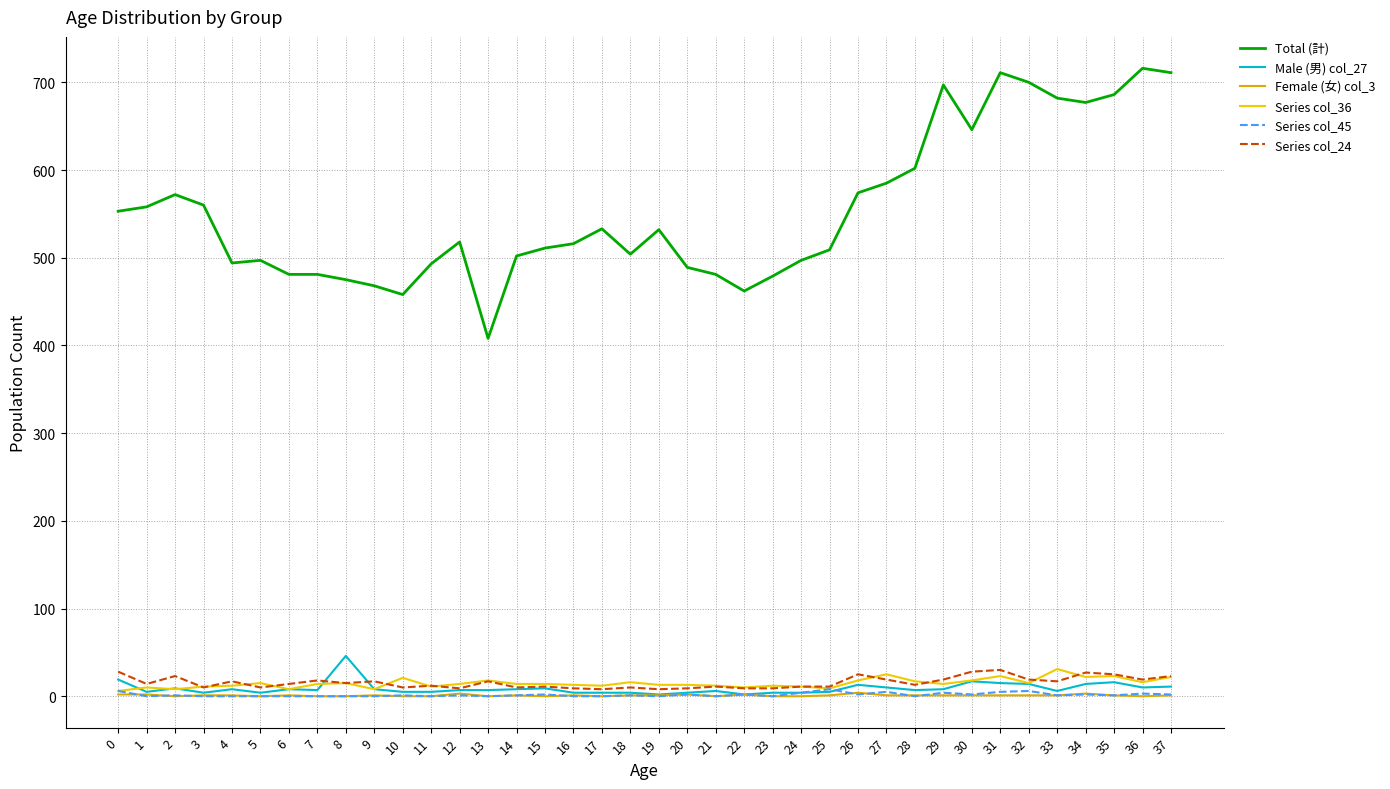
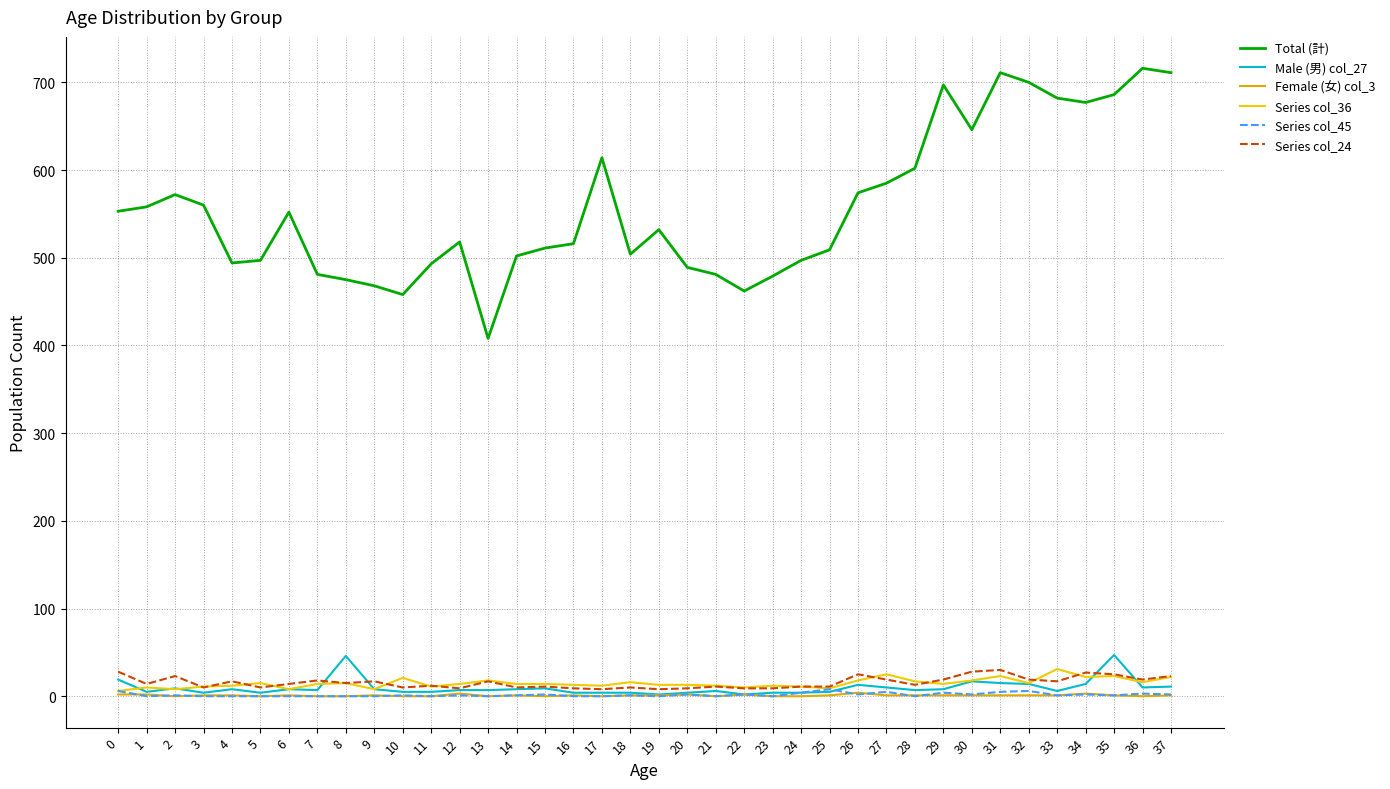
  {
    "Total (計)": {
      "0": 550,
      "1": 560,
      "2": 570,
      "3": 560,
      "4": 490,
      "5": 500,
-     "6": 480,
+     "6": 550,
      "7": 480,
      "8": 480,
      "9": 470,
      "10": 460,
      "11": 490,
      "12": 520,
      "13": 410,
      "14": 500,
      "15": 510,
      "16": 520,
-     "17": 530,
+     "17": 610,
      "18": 500,
      "19": 530,
      "20": 490,
      "21": 480,
      "22": 460,
      "23": 480,
      "24": 500,
      "25": 510,
      "26": 570,
      "27": 590,
      "28": 600,
      "29": 700,
      "30": 650,
      "31": 710,
      "32": 700,
      "33": 680,
      "34": 680,
      "35": 690,
      "36": 720,
      "37": 710
    },
    "Male (男) col_27": {
      "0": 20,
      "1": 10,
      "3": 0,
      "4": 10,
      "5": 0,
      "7": 10,
      "8": 50,
      "10": 10,
      "11": 10,
      "13": 10,
      "16": 0,
      "17": 0,
      "18": 0,
      "21": 10,
      "23": 0,
      "25": 10,
      "26": 10,
      "27": 10,
      "28": 10,
      "29": 10,
      "31": 20,
      "33": 10,
      "34": 10,
-     "35": 20,
+     "35": 50,
      "36": 10,
      "37": 10
    },
    "Series col_45": {
      "27": 10,
      "29": 0,
      "31": 10,
      "32": 10,
      "36": 0
    },
    "Series col_24": {
      "0": 30,
      "1": 10,
      "2": 20,
      "4": 20,
      "5": 10,
      "6": 10,
      "7": 20,
      "9": 20,
      "10": 10,
      "16": 10,
      "17": 10,
      "18": 10,
      "19": 10,
      "20": 10,
      "23": 10,
      "26": 30,
      "27": 20,
      "28": 10,
      "29": 20,
      "30": 30,
      "31": 30,
      "32": 20,
      "33": 20,
      "34": 30,
      "36": 20
    }
  }
